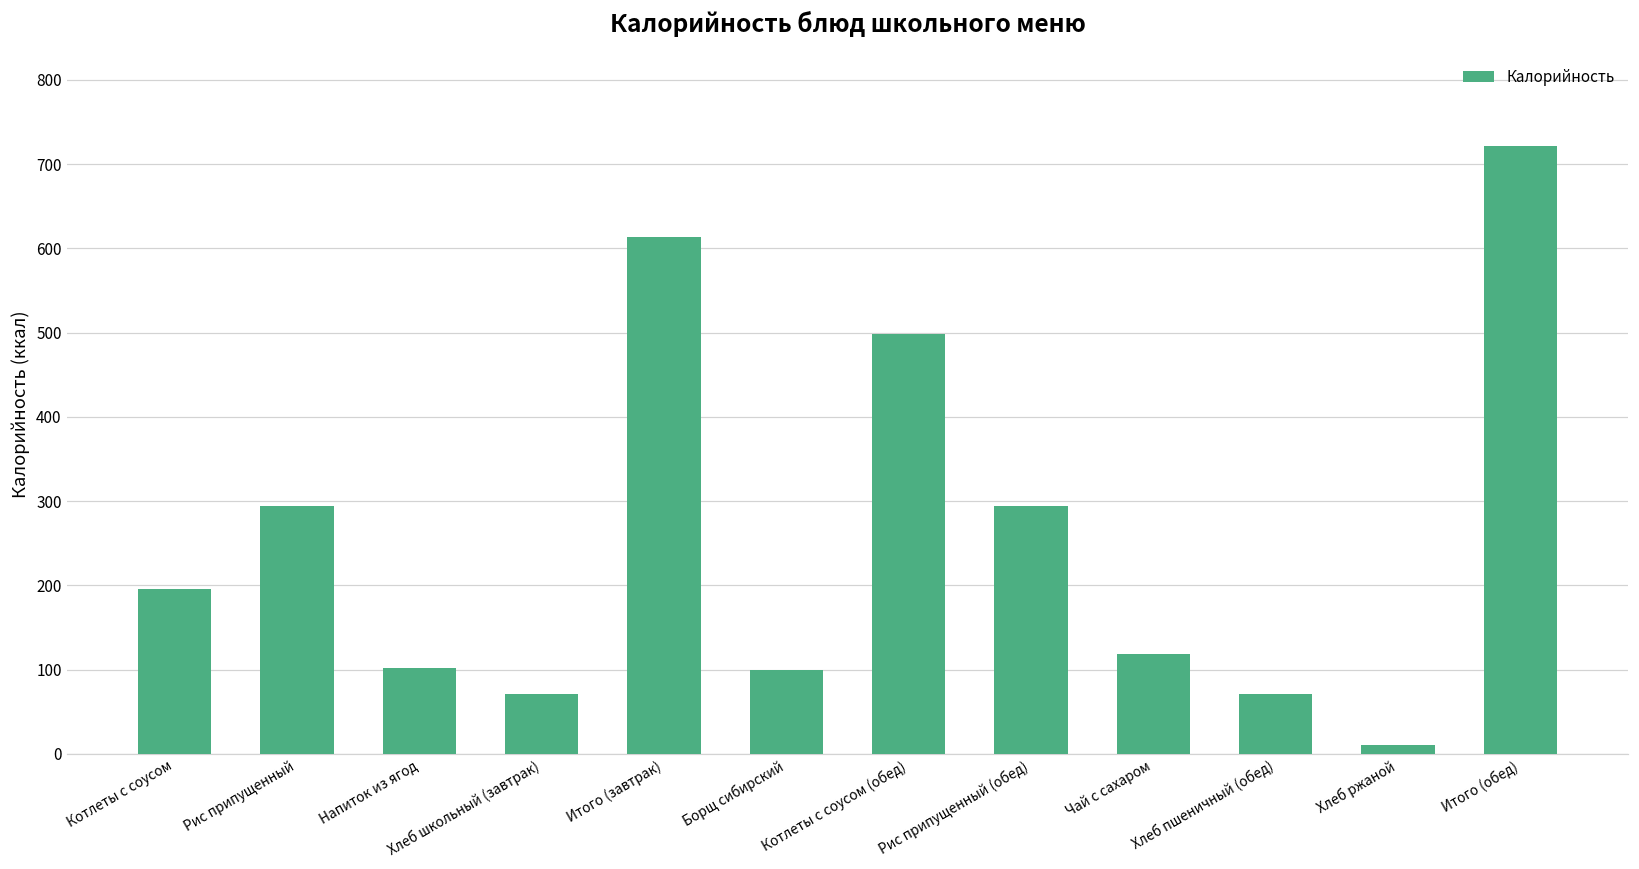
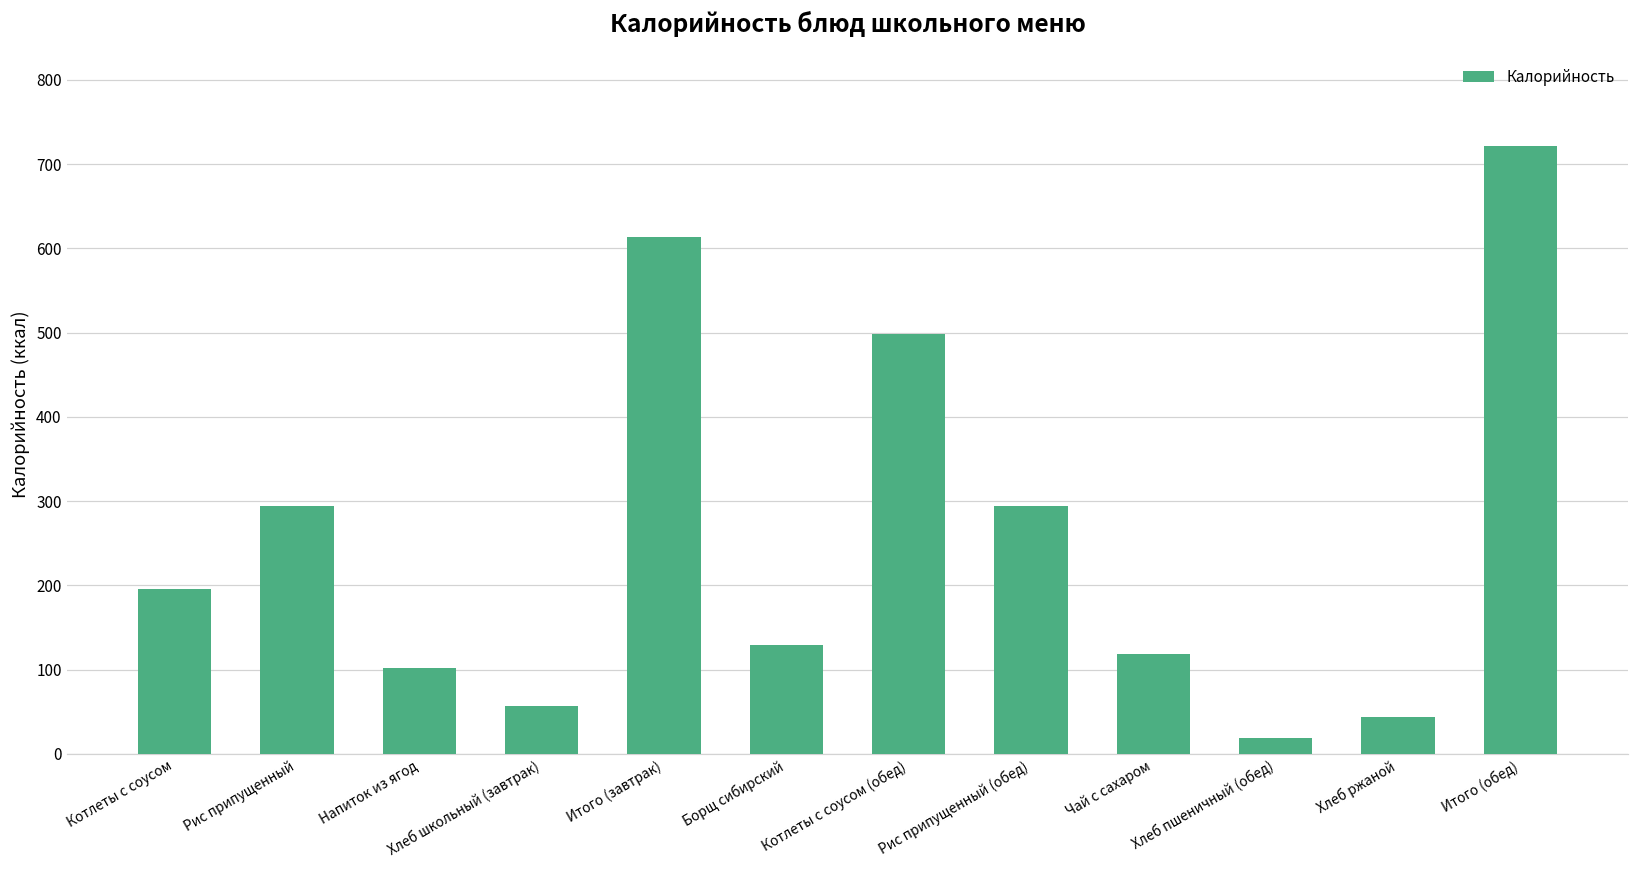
  {
    "Котлеты с соусом": 200,
    "Рис припущенный": 290,
    "Напиток из ягод": 100,
-   "Хлеб школьный (завтрак)": 70,
+   "Хлеб школьный (завтрак)": 60,
    "Итого (завтрак)": 610,
-   "Борщ сибирский": 100,
+   "Борщ сибирский": 130,
    "Котлеты с соусом (обед)": 500,
    "Рис припущенный (обед)": 290,
    "Чай с сахаром": 120,
-   "Хлеб пшеничный (обед)": 70,
-   "Хлеб ржаной": 10,
+   "Хлеб пшеничный (обед)": 20,
+   "Хлеб ржаной": 40,
    "Итого (обед)": 720
  }
